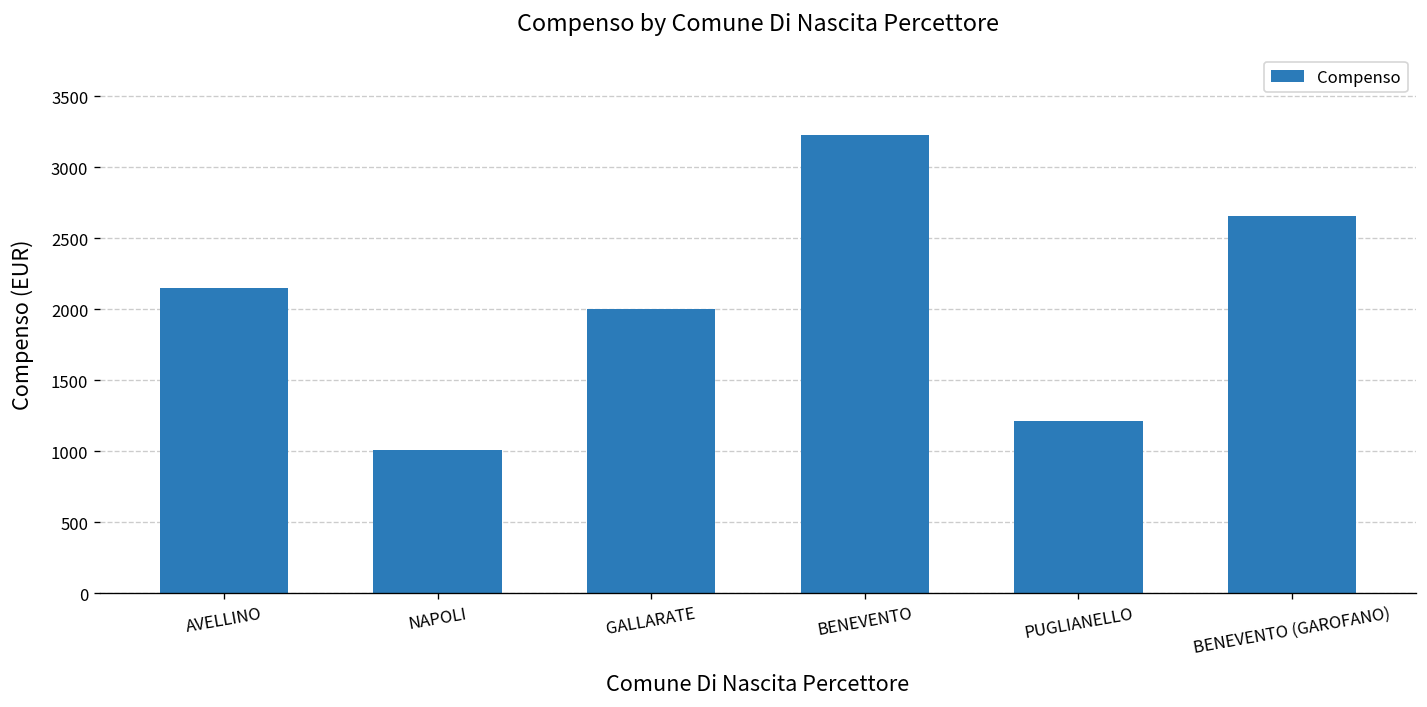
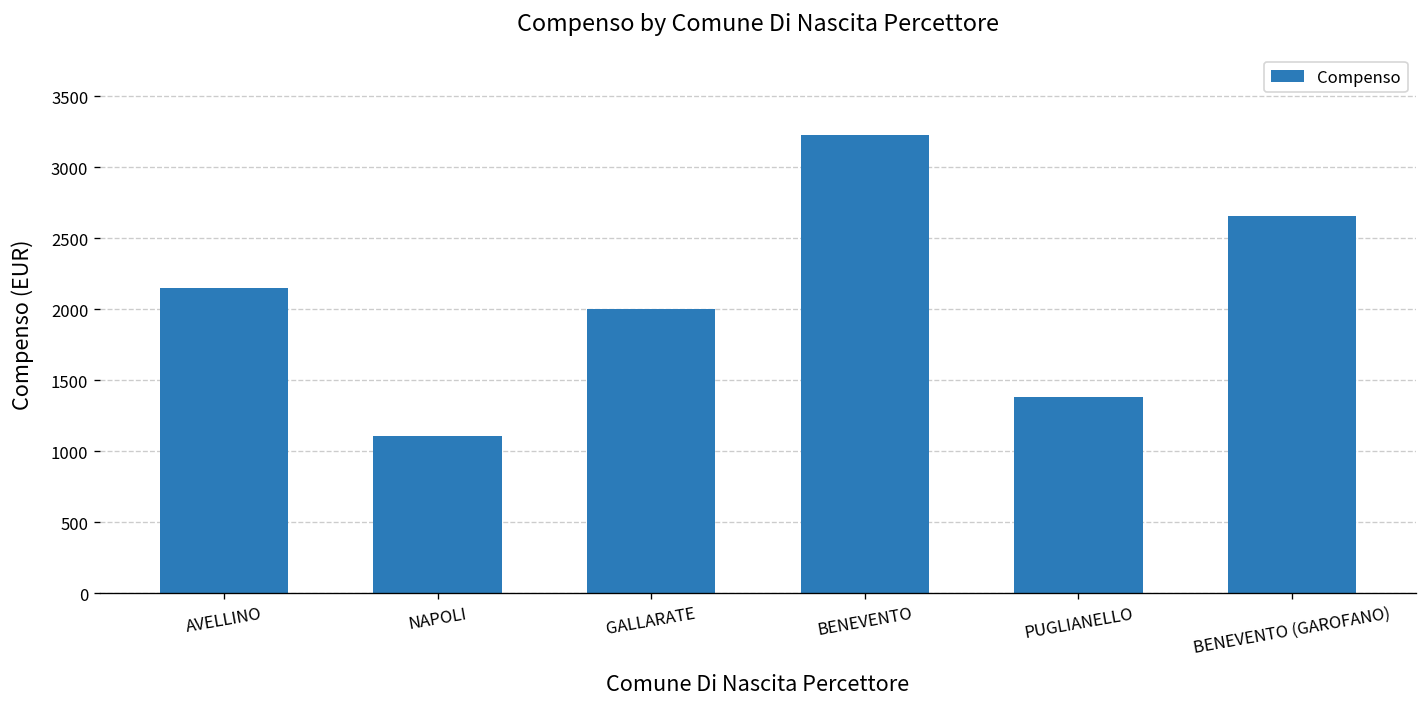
  {
    "AVELLINO": 2150,
-   "NAPOLI": 1010,
+   "NAPOLI": 1110,
    "GALLARATE": 2000,
    "BENEVENTO": 3230,
-   "PUGLIANELLO": 1220,
+   "PUGLIANELLO": 1380,
    "BENEVENTO (GAROFANO)": 2650
  }
